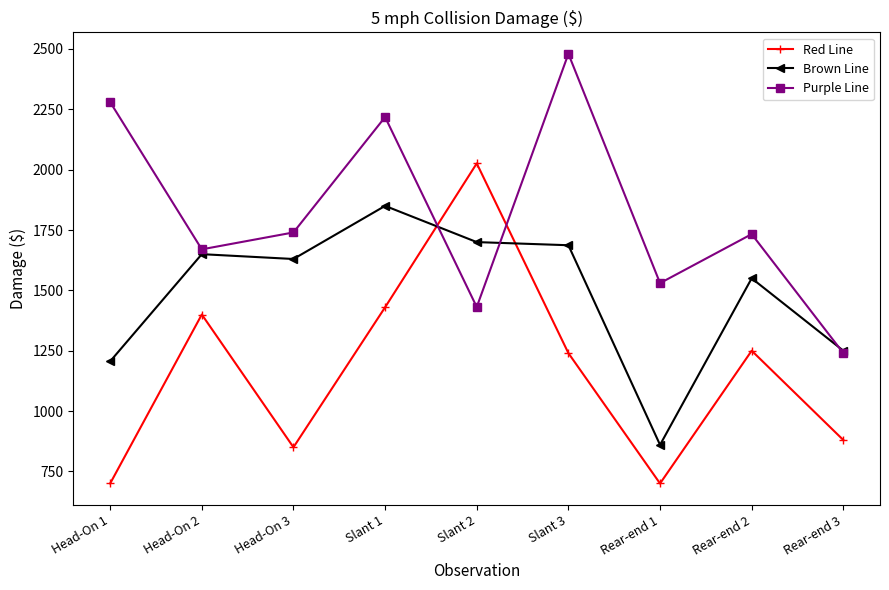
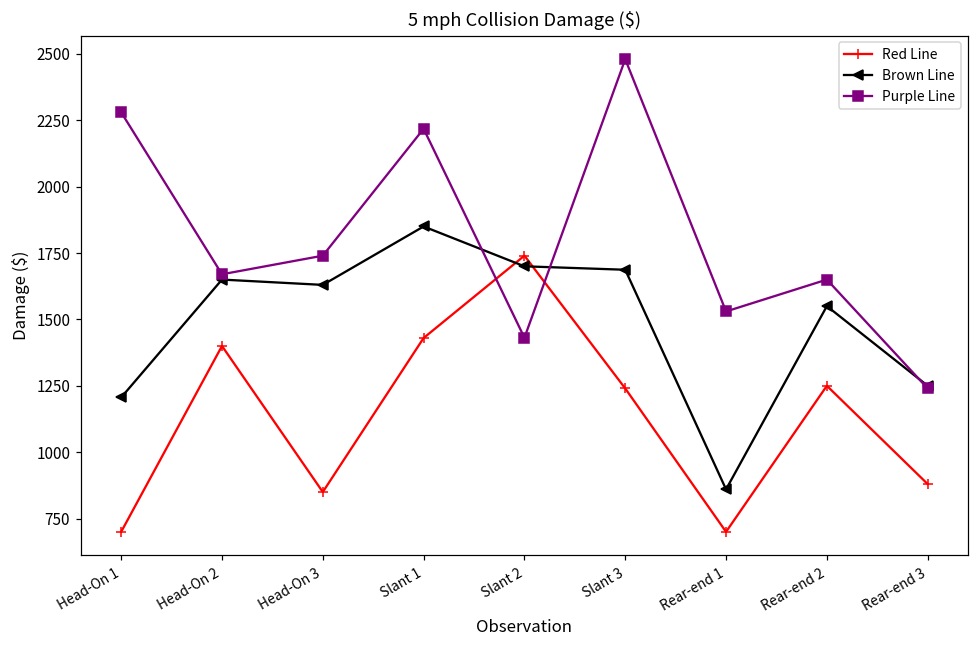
  {
    "Red Line": {
      "Head-On 1": 700,
      "Head-On 2": 1400,
      "Head-On 3": 850,
      "Slant 1": 1430,
-     "Slant 2": 2030,
+     "Slant 2": 1740,
      "Slant 3": 1240,
      "Rear-end 1": 700,
      "Rear-end 2": 1250,
      "Rear-end 3": 880
    },
    "Brown Line": {
      "Head-On 1": 1210,
      "Head-On 2": 1650,
      "Head-On 3": 1630,
      "Slant 1": 1850,
      "Slant 2": 1700,
      "Slant 3": 1690,
      "Rear-end 1": 860,
      "Rear-end 2": 1550
    },
    "Purple Line": {
      "Head-On 1": 2280,
      "Head-On 2": 1670,
      "Head-On 3": 1740,
      "Slant 1": 2220,
      "Slant 2": 1430,
      "Slant 3": 2480,
      "Rear-end 1": 1530,
-     "Rear-end 2": 1730
+     "Rear-end 2": 1650
    }
  }
